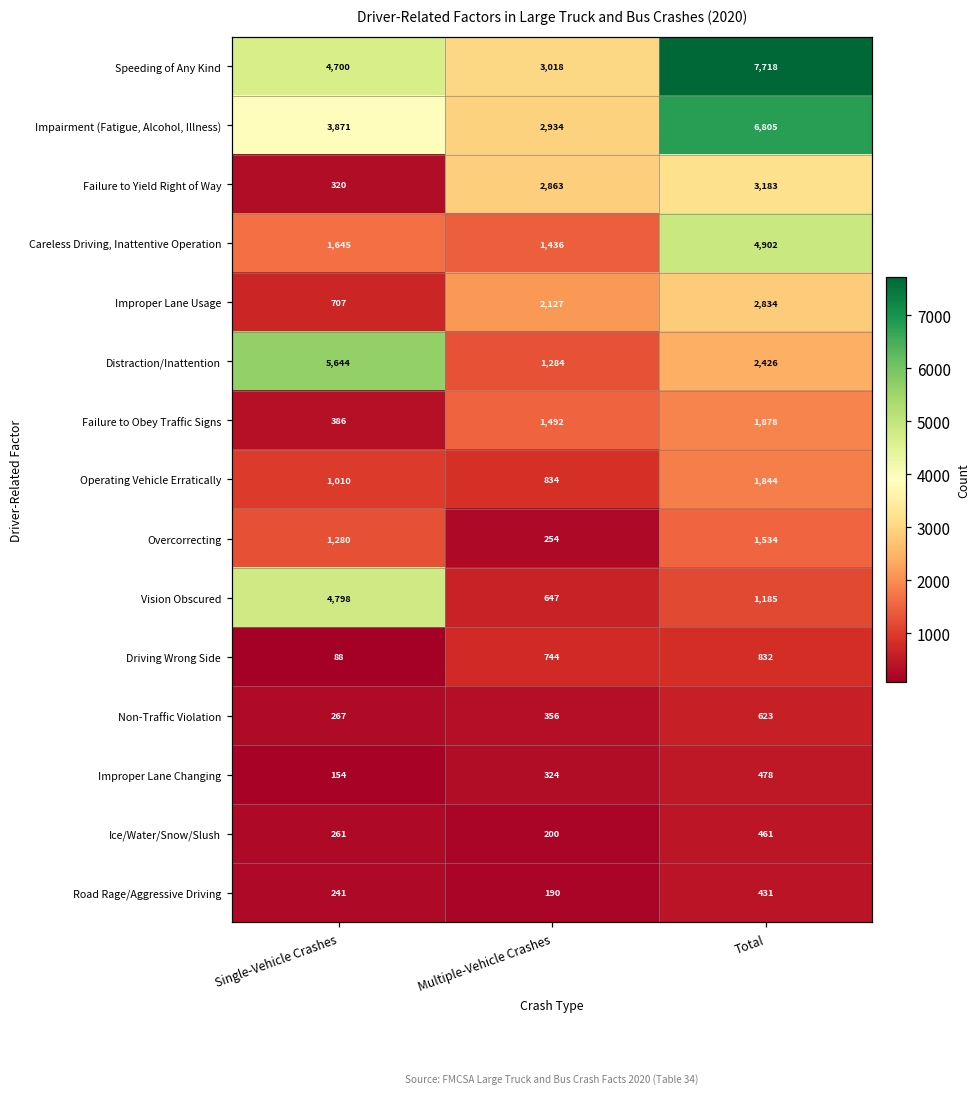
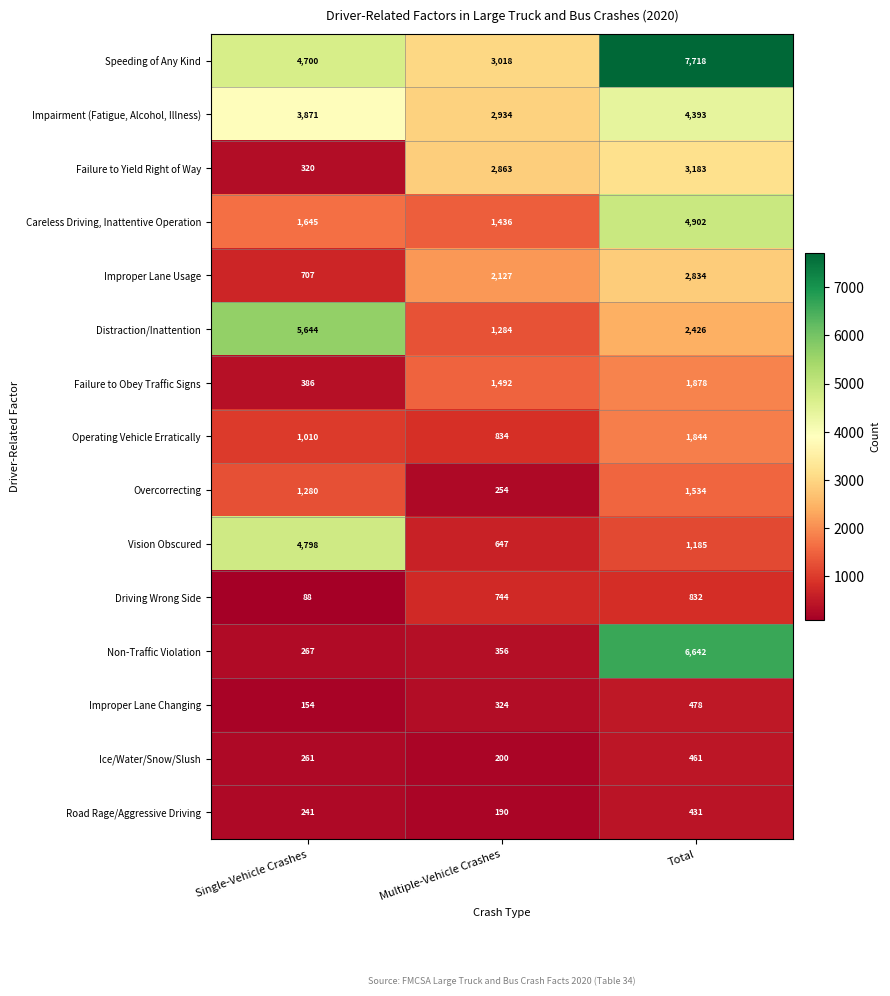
  {
    "Speeding of Any Kind": {
      "Single-Vehicle Crashes": "4,700",
      "Multiple-Vehicle Crashes": "3,018",
      "Total": "7,718"
    },
    "Impairment (Fatigue, Alcohol, Illness)": {
      "Single-Vehicle Crashes": "3,871",
      "Multiple-Vehicle Crashes": "2,934",
-     "Total": "6,805"
+     "Total": "4,393"
    },
    "Failure to Yield Right of Way": {
      "Single-Vehicle Crashes": "320",
      "Multiple-Vehicle Crashes": "2,863",
      "Total": "3,183"
    },
    "Careless Driving, Inattentive Operation": {
      "Single-Vehicle Crashes": "1,645",
      "Multiple-Vehicle Crashes": "1,436",
      "Total": "4,902"
    },
    "Improper Lane Usage": {
      "Single-Vehicle Crashes": "707",
      "Multiple-Vehicle Crashes": "2,127",
      "Total": "2,834"
    },
    "Distraction/Inattention": {
      "Single-Vehicle Crashes": "5,644",
      "Multiple-Vehicle Crashes": "1,284",
      "Total": "2,426"
    },
    "Failure to Obey Traffic Signs": {
      "Single-Vehicle Crashes": "386",
      "Multiple-Vehicle Crashes": "1,492",
      "Total": "1,878"
    },
    "Operating Vehicle Erratically": {
      "Single-Vehicle Crashes": "1,010",
      "Multiple-Vehicle Crashes": "834",
      "Total": "1,844"
    },
    "Overcorrecting": {
      "Single-Vehicle Crashes": "1,280",
      "Multiple-Vehicle Crashes": "254",
      "Total": "1,534"
    },
    "Vision Obscured": {
      "Single-Vehicle Crashes": "4,798",
      "Multiple-Vehicle Crashes": "647",
      "Total": "1,185"
    },
    "Driving Wrong Side": {
      "Single-Vehicle Crashes": "88",
      "Multiple-Vehicle Crashes": "744",
      "Total": "832"
    },
    "Non-Traffic Violation": {
      "Single-Vehicle Crashes": "267",
      "Multiple-Vehicle Crashes": "356",
-     "Total": "623"
+     "Total": "6,642"
    },
    "Improper Lane Changing": {
      "Single-Vehicle Crashes": "154",
      "Multiple-Vehicle Crashes": "324",
      "Total": "478"
    },
    "Ice/Water/Snow/Slush": {
      "Single-Vehicle Crashes": "261",
      "Multiple-Vehicle Crashes": "200",
      "Total": "461"
    },
    "Road Rage/Aggressive Driving": {
      "Single-Vehicle Crashes": "241",
      "Multiple-Vehicle Crashes": "190",
      "Total": "431"
    }
  }
